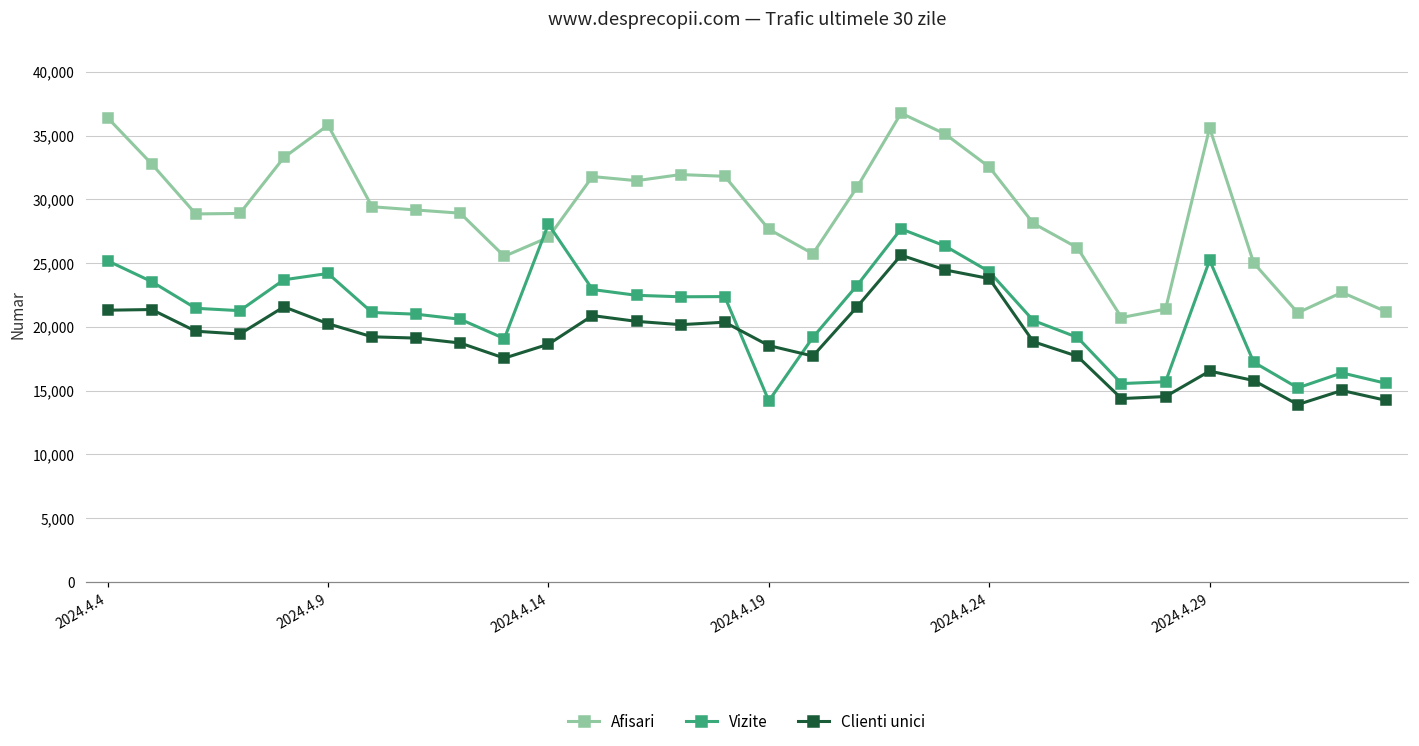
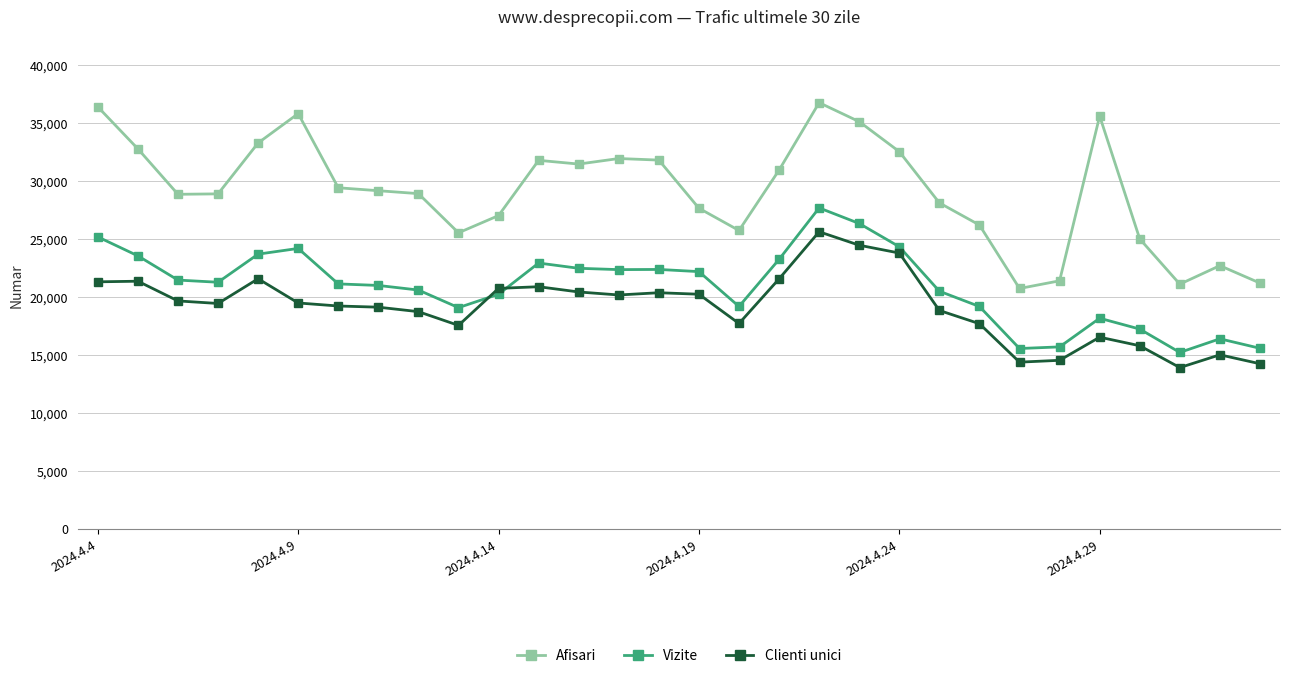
  {
    "Afisari": {
      "2024.4.4": "36,400",
      "2024.4.9": "35,800",
      "2024.4.14": "27,000",
      "2024.4.19": "27,700",
      "2024.4.24": "32,500",
      "2024.4.29": "35,600"
    },
    "Vizite": {
      "2024.4.4": "25,200",
      "2024.4.9": "24,200",
-     "2024.4.14": "28,100",
-     "2024.4.19": "14,200",
+     "2024.4.14": "20,200",
+     "2024.4.19": "22,200",
      "2024.4.24": "24,300",
-     "2024.4.29": "25,200"
+     "2024.4.29": "18,200"
    },
    "Clienti unici": {
      "2024.4.4": "21,300",
-     "2024.4.9": "20,200",
-     "2024.4.14": "18,600",
-     "2024.4.19": "18,500",
+     "2024.4.9": "19,500",
+     "2024.4.14": "20,700",
+     "2024.4.19": "20,200",
      "2024.4.24": "23,800",
      "2024.4.29": "16,500"
    }
  }
